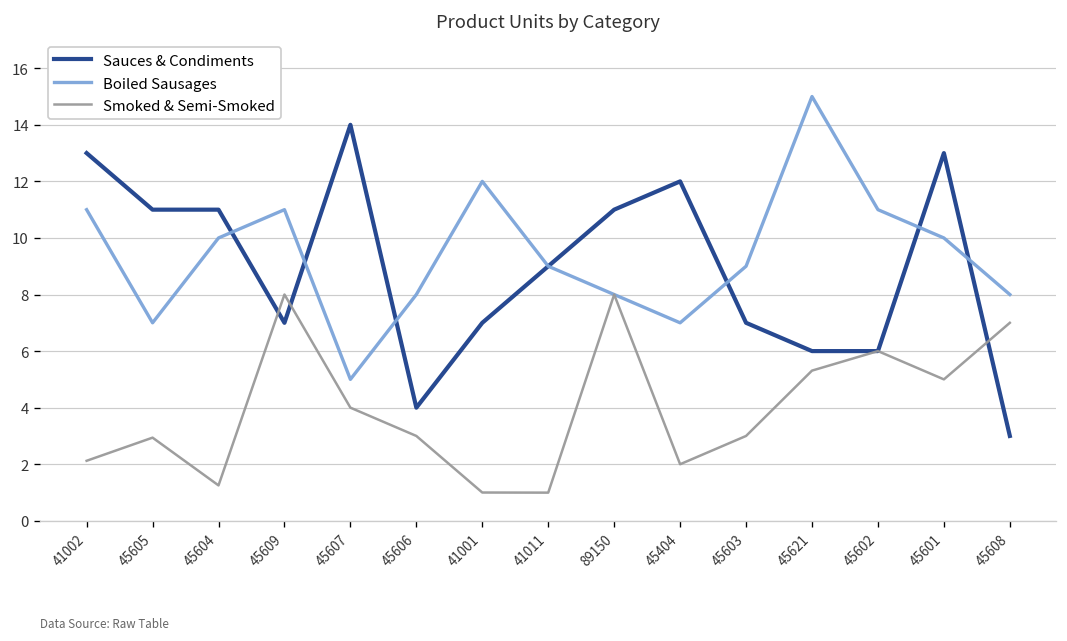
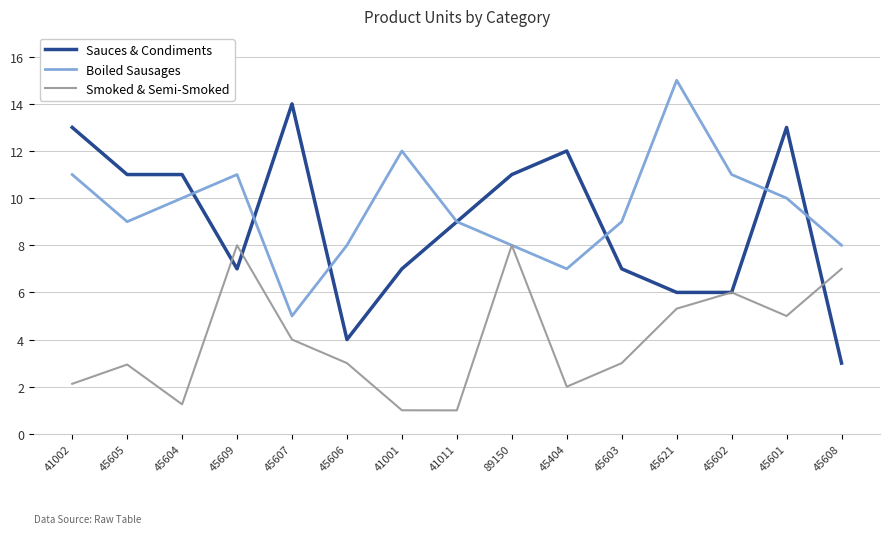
  {
    "Sauces & Condiments": {
      "41002": 13,
      "45605": 11,
      "45604": 11,
      "45609": 7,
      "45607": 14,
      "45606": 4,
      "41001": 7,
      "89150": 11,
      "45404": 12,
      "45603": 7,
      "45621": 6,
      "45601": 13,
      "45608": 3
    },
    "Boiled Sausages": {
      "41002": 11,
-     "45605": 7,
+     "45605": 9,
      "45604": 10,
      "45609": 11,
      "45607": 5,
      "45606": 8,
      "41001": 12,
      "45404": 7,
      "45603": 9,
      "45621": 15,
      "45602": 11,
      "45601": 10,
      "45608": 8
    },
    "Smoked & Semi-Smoked": {
      "41002": 2.1,
      "45605": 3,
      "45604": 1.3,
      "45609": 8,
      "45607": 4,
      "45606": 3,
      "41001": 1,
      "41011": 1,
      "45404": 2,
      "45603": 3,
      "45621": 5.3,
      "45601": 5,
      "45608": 7
    }
  }
